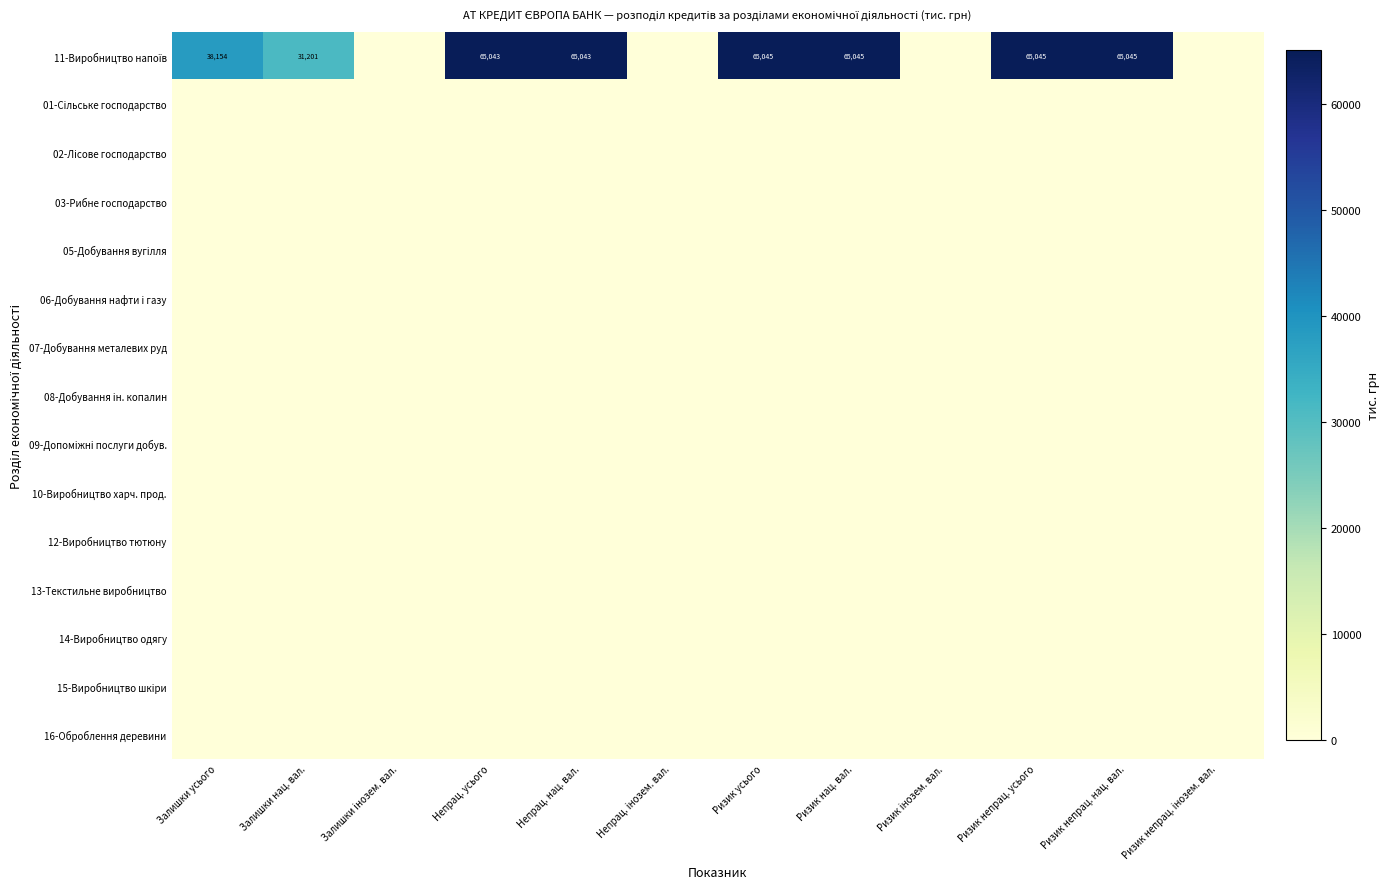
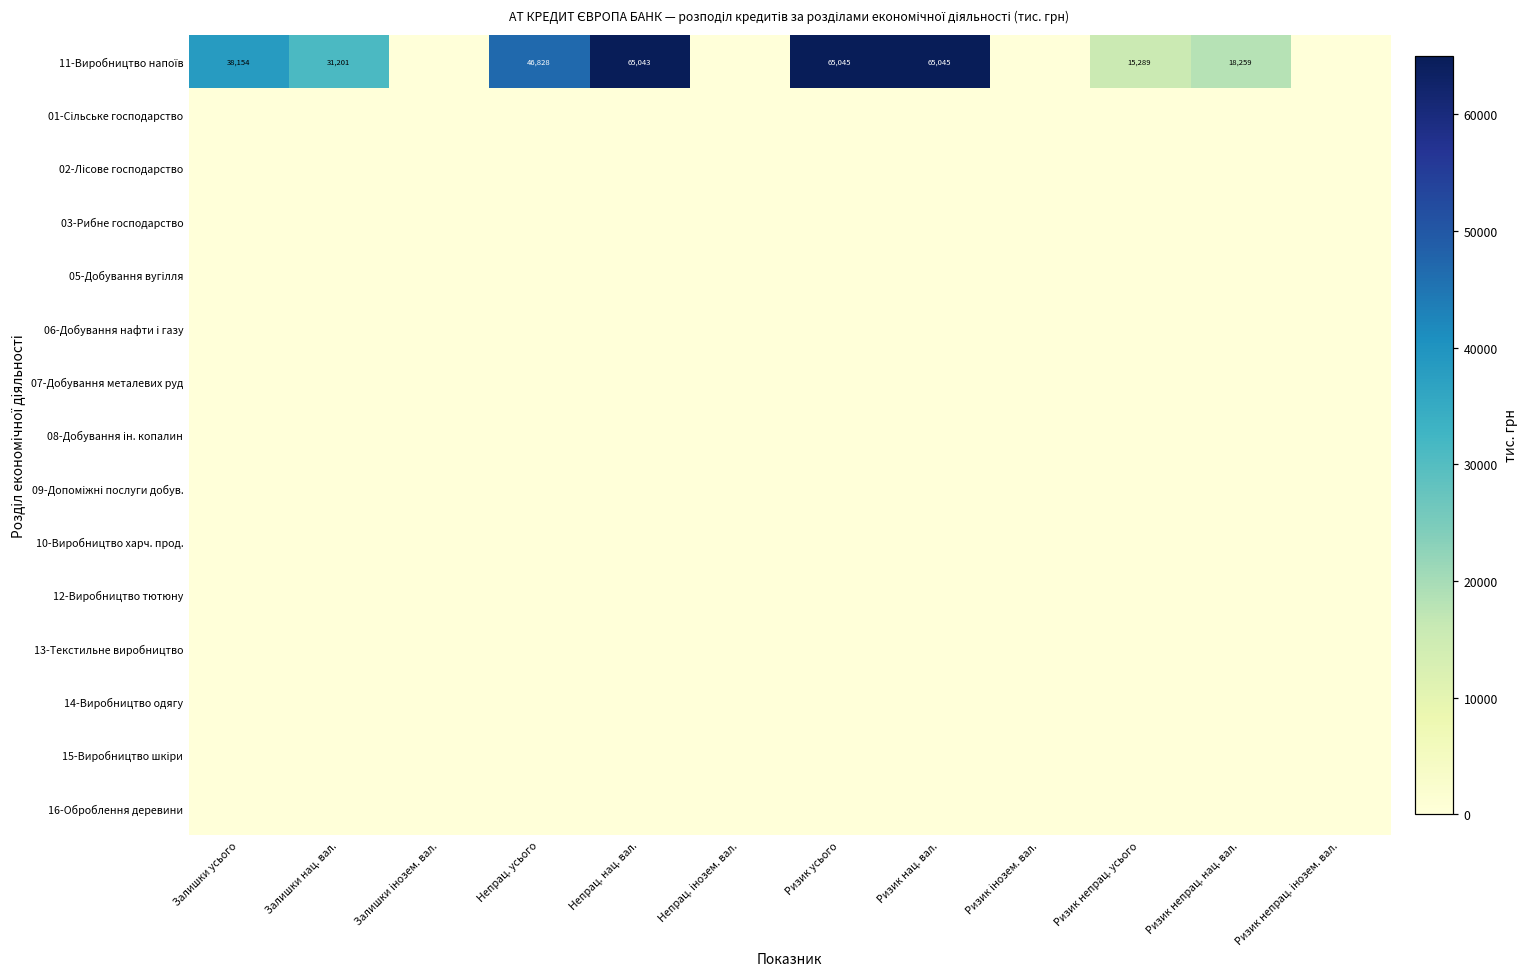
  {
    "11-Виробництво напоїв": {
      "Залишки усього": "38,154",
      "Залишки нац. вал.": "31,201",
-     "Непрац. усього": "65,043",
+     "Непрац. усього": "46,828",
      "Непрац. нац. вал.": "65,043",
      "Ризик усього": "65,045",
      "Ризик нац. вал.": "65,045",
-     "Ризик непрац. усього": "65,045",
-     "Ризик непрац. нац. вал.": "65,045"
+     "Ризик непрац. усього": "15,289",
+     "Ризик непрац. нац. вал.": "18,259"
    }
  }
